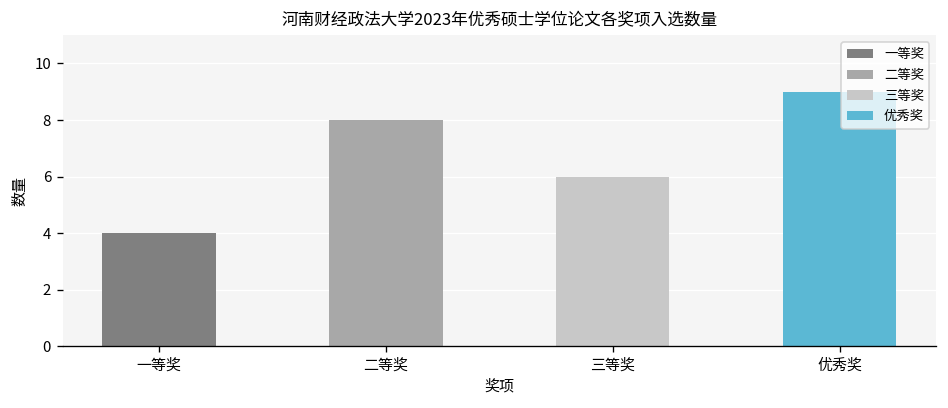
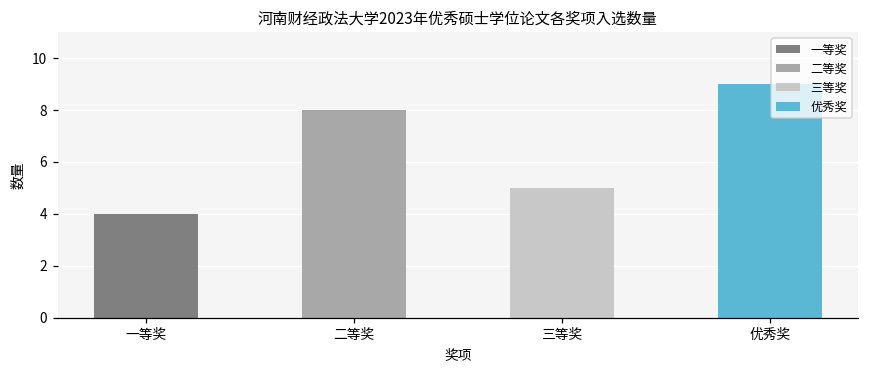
  {
    "一等奖": 4,
    "二等奖": 8,
-   "三等奖": 6,
+   "三等奖": 5,
    "优秀奖": 9
  }
